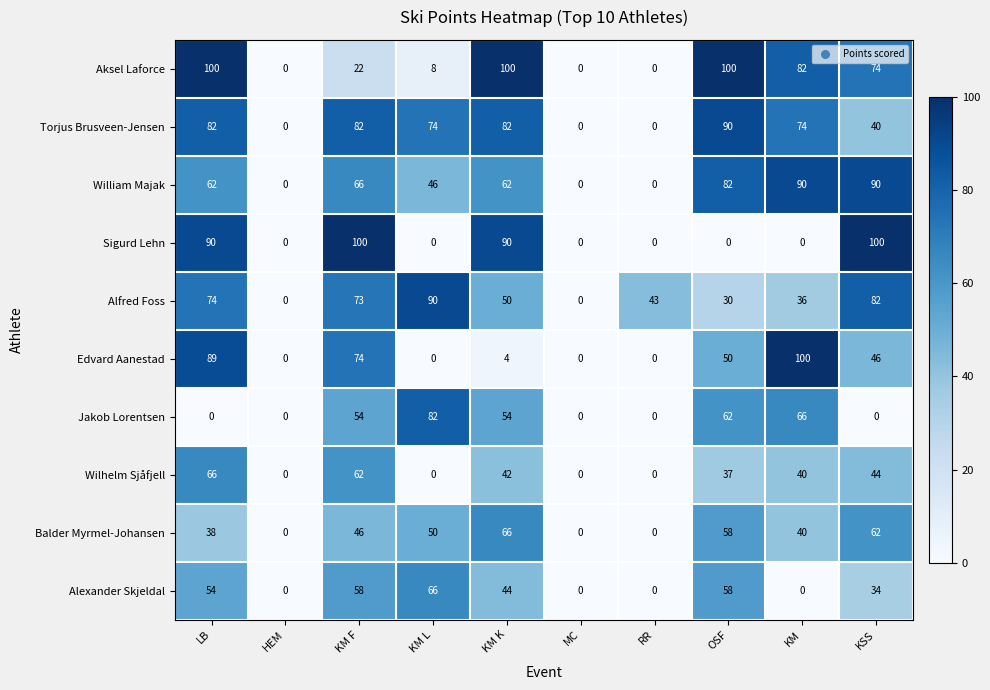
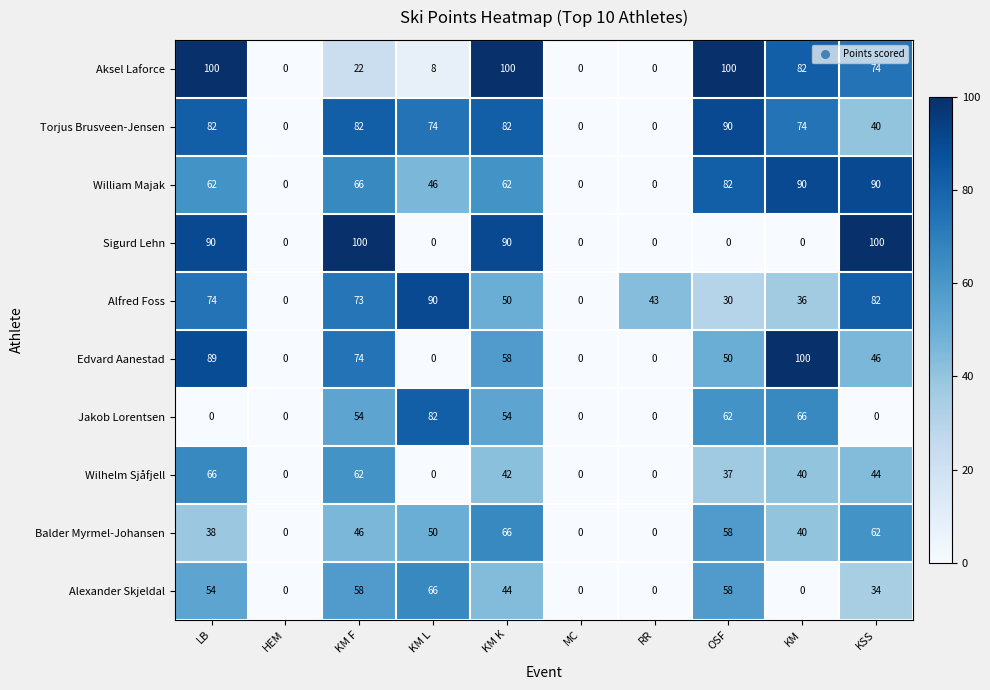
  {
    "Aksel Laforce": {
      "LB": 100,
      "HEM": 0,
      "KM F": 22,
      "KM L": 8,
      "KM K": 100,
      "MC": 0,
      "RR": 0,
      "OSF": 100,
      "KM": 82,
      "KSS": 74
    },
    "Torjus Brusveen-Jensen": {
      "LB": 82,
      "HEM": 0,
      "KM F": 82,
      "KM L": 74,
      "KM K": 82,
      "MC": 0,
      "RR": 0,
      "OSF": 90,
      "KM": 74,
      "KSS": 40
    },
    "William Majak": {
      "LB": 62,
      "HEM": 0,
      "KM F": 66,
      "KM L": 46,
      "KM K": 62,
      "MC": 0,
      "RR": 0,
      "OSF": 82,
      "KM": 90,
      "KSS": 90
    },
    "Sigurd Lehn": {
      "LB": 90,
      "HEM": 0,
      "KM F": 100,
      "KM L": 0,
      "KM K": 90,
      "MC": 0,
      "RR": 0,
      "OSF": 0,
      "KM": 0,
      "KSS": 100
    },
    "Alfred Foss": {
      "LB": 74,
      "HEM": 0,
      "KM F": 73,
      "KM L": 90,
      "KM K": 50,
      "MC": 0,
      "RR": 43,
      "OSF": 30,
      "KM": 36,
      "KSS": 82
    },
    "Edvard Aanestad": {
      "LB": 89,
      "HEM": 0,
      "KM F": 74,
      "KM L": 0,
-     "KM K": 4,
+     "KM K": 58,
      "MC": 0,
      "RR": 0,
      "OSF": 50,
      "KM": 100,
      "KSS": 46
    },
    "Jakob Lorentsen": {
      "LB": 0,
      "HEM": 0,
      "KM F": 54,
      "KM L": 82,
      "KM K": 54,
      "MC": 0,
      "RR": 0,
      "OSF": 62,
      "KM": 66,
      "KSS": 0
    },
    "Wilhelm Sjåfjell": {
      "LB": 66,
      "HEM": 0,
      "KM F": 62,
      "KM L": 0,
      "KM K": 42,
      "MC": 0,
      "RR": 0,
      "OSF": 37,
      "KM": 40,
      "KSS": 44
    },
    "Balder Myrmel-Johansen": {
      "LB": 38,
      "HEM": 0,
      "KM F": 46,
      "KM L": 50,
      "KM K": 66,
      "MC": 0,
      "RR": 0,
      "OSF": 58,
      "KM": 40,
      "KSS": 62
    },
    "Alexander Skjeldal": {
      "LB": 54,
      "HEM": 0,
      "KM F": 58,
      "KM L": 66,
      "KM K": 44,
      "MC": 0,
      "RR": 0,
      "OSF": 58,
      "KM": 0,
      "KSS": 34
    }
  }
